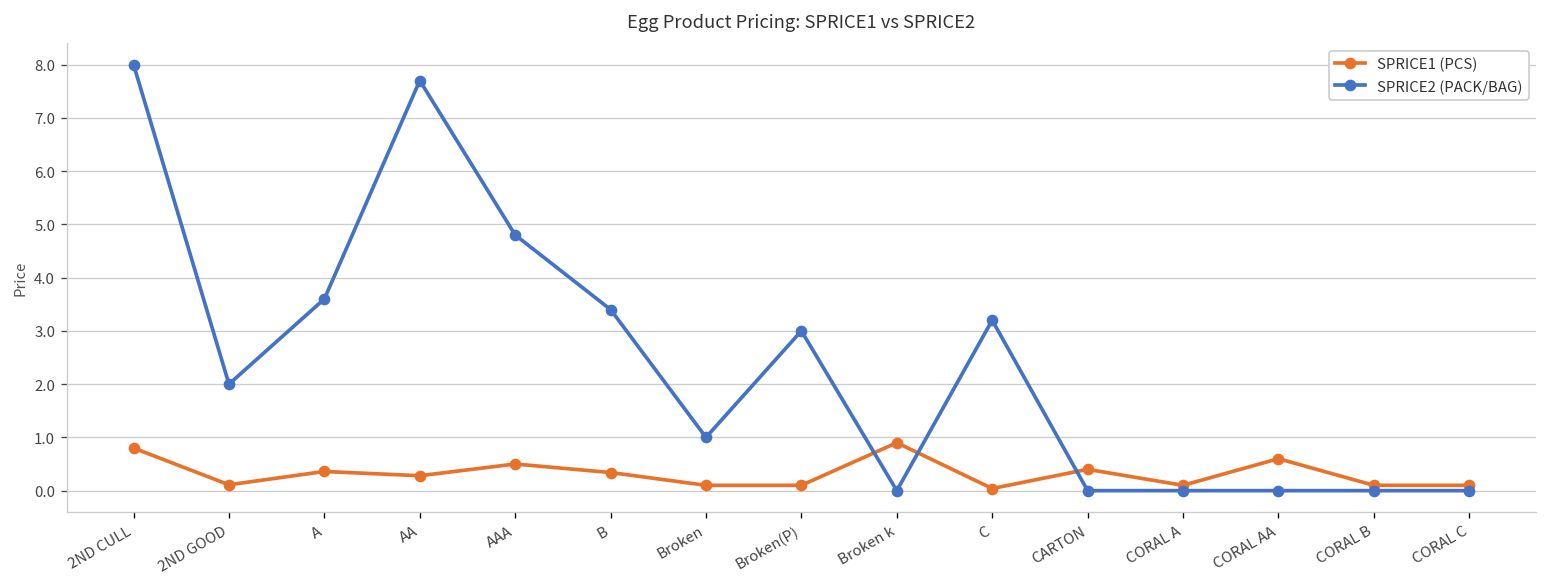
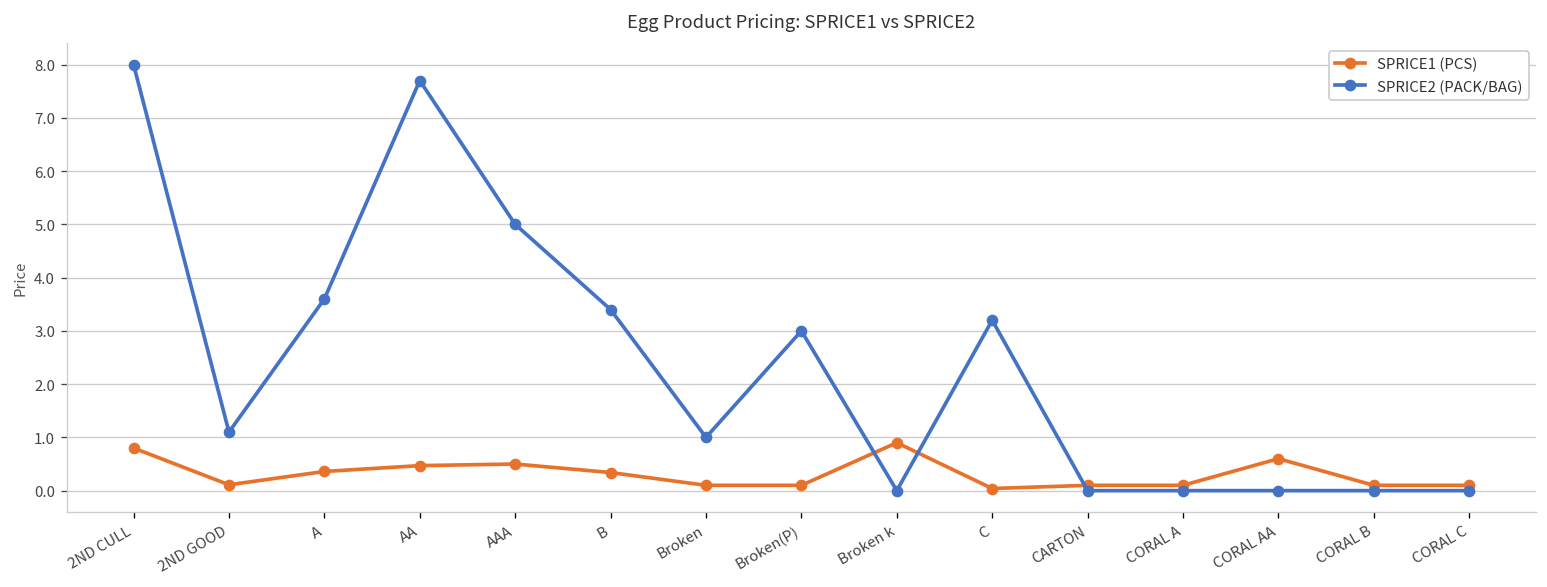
  {
    "SPRICE1 (PCS)": {
      "2ND CULL": 0.8,
      "2ND GOOD": 0.1,
      "A": 0.4,
-     "AA": 0.3,
+     "AA": 0.5,
      "AAA": 0.5,
      "B": 0.3,
      "Broken": 0.1,
      "Broken(P)": 0.1,
      "Broken k": 0.9,
      "C": 0.0,
-     "CARTON": 0.4,
+     "CARTON": 0.1,
      "CORAL A": 0.1,
      "CORAL AA": 0.6,
      "CORAL B": 0.1,
      "CORAL C": 0.1
    },
    "SPRICE2 (PACK/BAG)": {
      "2ND CULL": 8.0,
-     "2ND GOOD": 2.0,
+     "2ND GOOD": 1.1,
      "A": 3.6,
      "AA": 7.7,
-     "AAA": 4.8,
+     "AAA": 5.0,
      "B": 3.4,
      "Broken": 1.0,
      "Broken(P)": 3.0,
      "Broken k": 0.0,
      "C": 3.2,
      "CARTON": 0.0,
      "CORAL A": 0.0,
      "CORAL AA": 0.0,
      "CORAL B": 0.0,
      "CORAL C": 0.0
    }
  }
